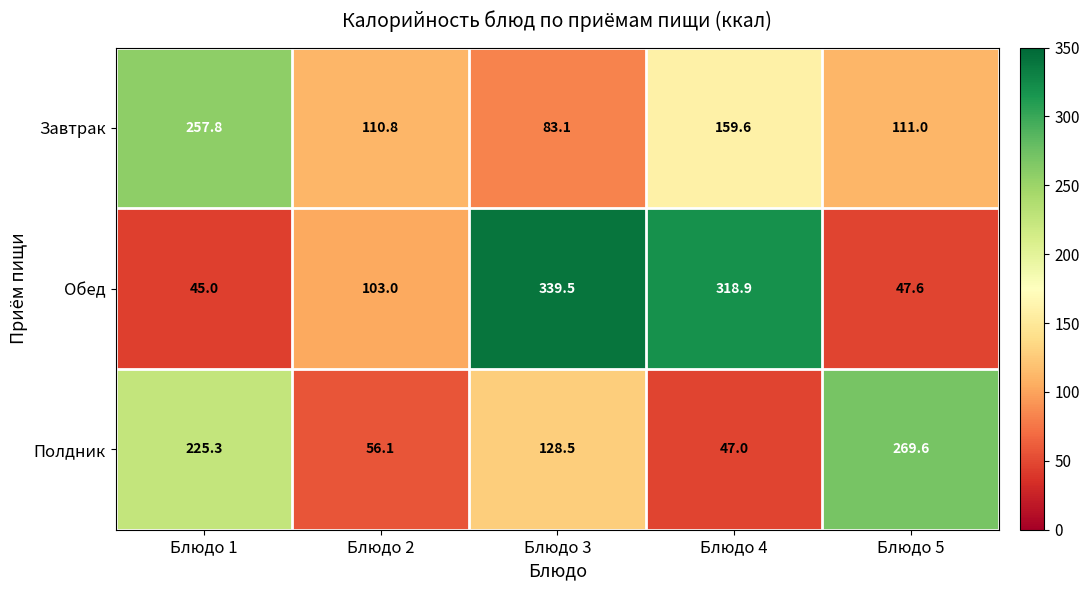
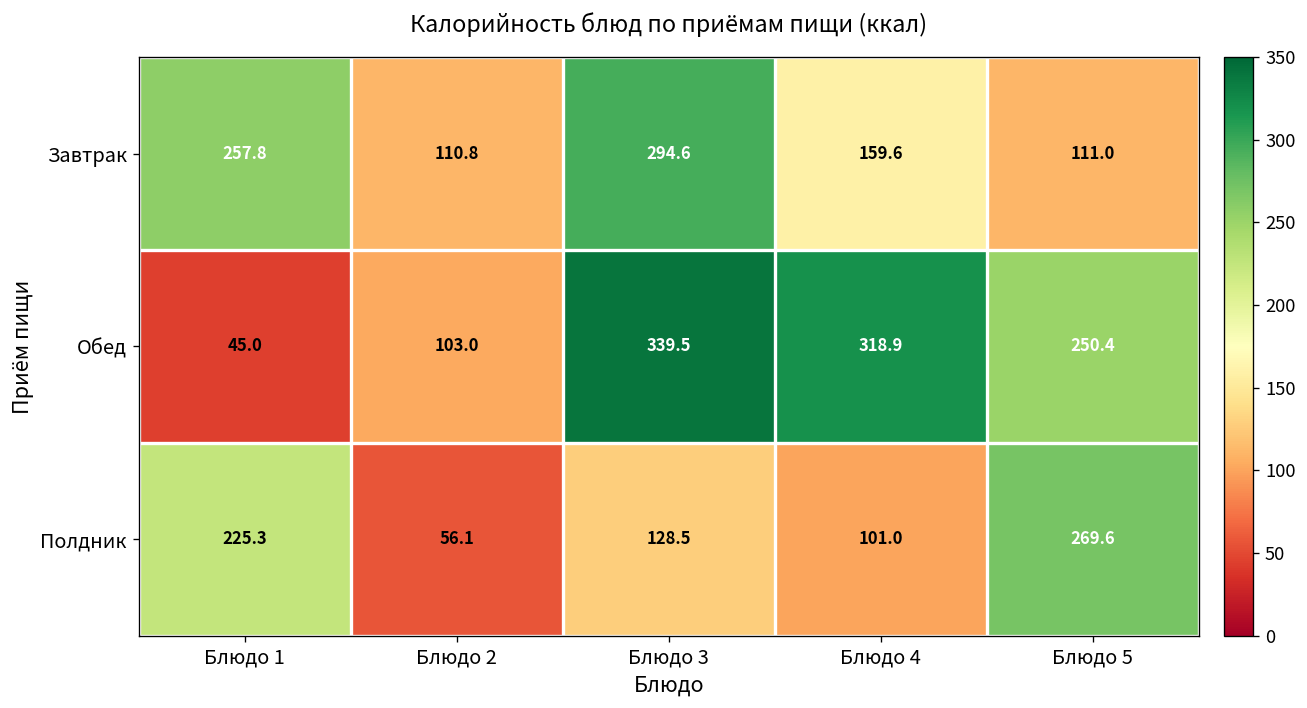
  {
    "Завтрак": {
      "Блюдо 1": 257.8,
      "Блюдо 2": 110.8,
-     "Блюдо 3": 83.1,
+     "Блюдо 3": 294.6,
      "Блюдо 4": 159.6,
      "Блюдо 5": 111.0
    },
    "Обед": {
      "Блюдо 1": 45.0,
      "Блюдо 2": 103.0,
      "Блюдо 3": 339.5,
      "Блюдо 4": 318.9,
-     "Блюдо 5": 47.6
+     "Блюдо 5": 250.4
    },
    "Полдник": {
      "Блюдо 1": 225.3,
      "Блюдо 2": 56.1,
      "Блюдо 3": 128.5,
-     "Блюдо 4": 47.0,
+     "Блюдо 4": 101.0,
      "Блюдо 5": 269.6
    }
  }
